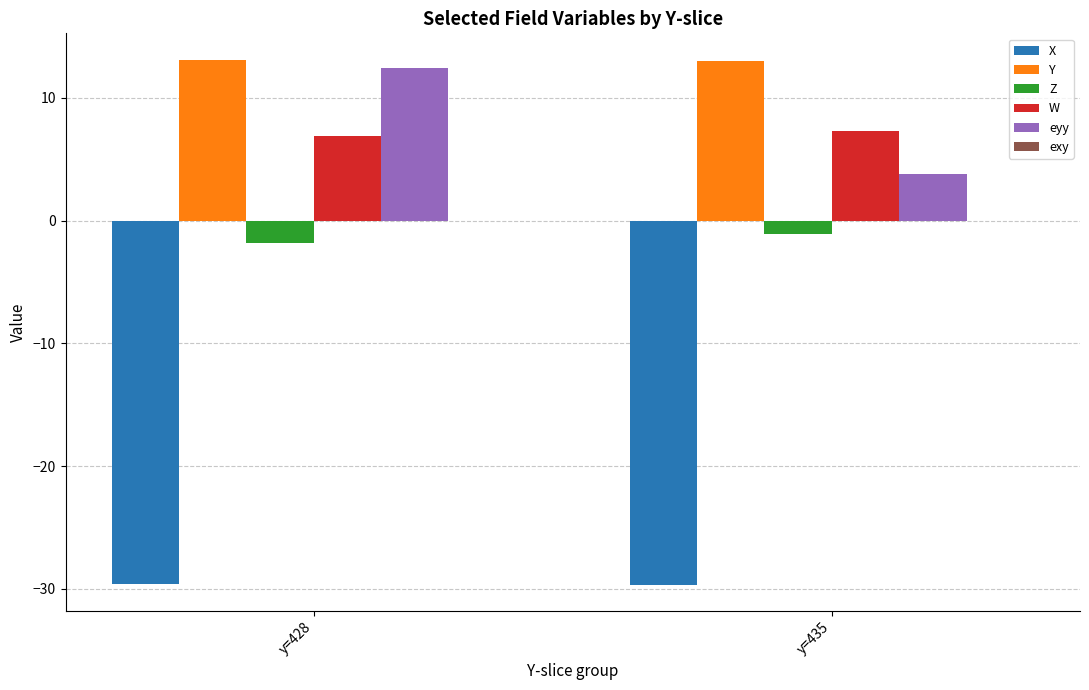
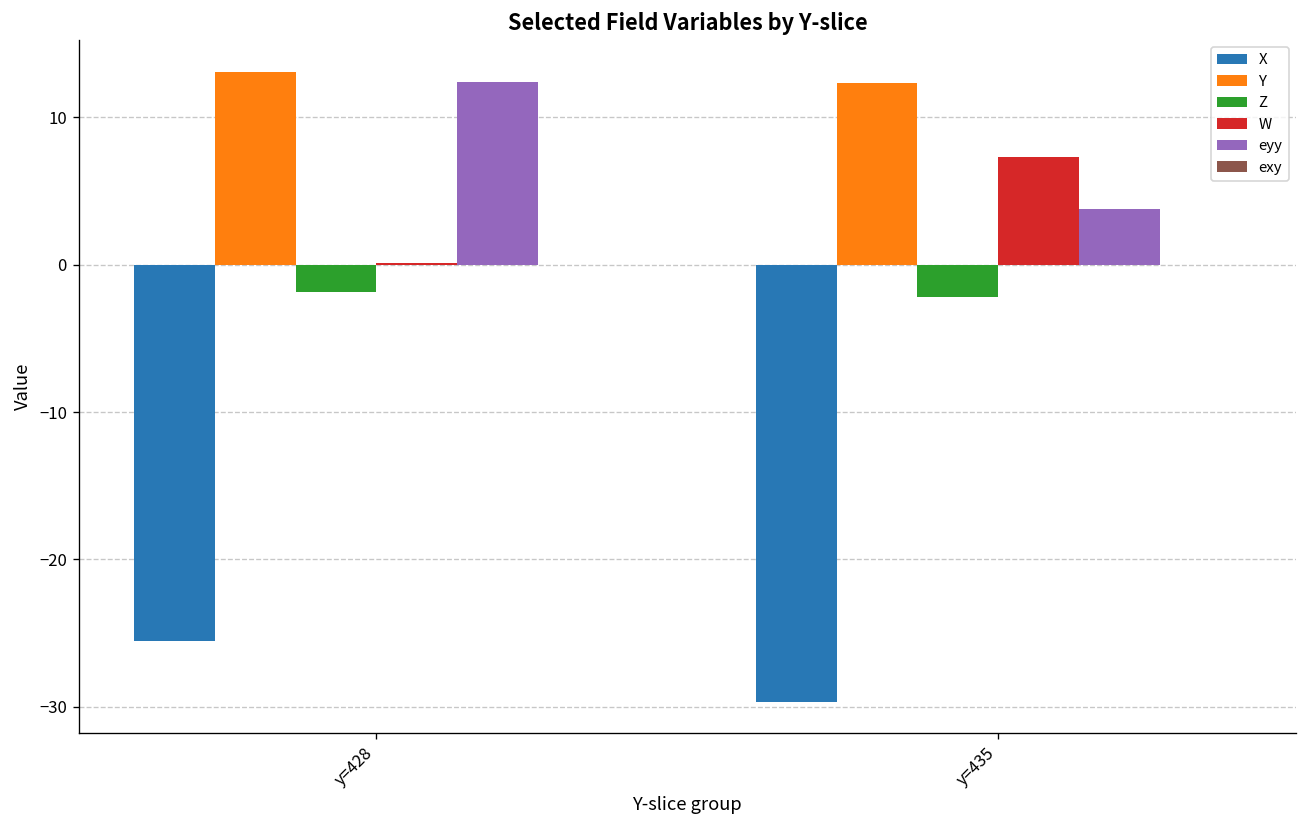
  {
    "X": {
-     "y=428": -29.6,
+     "y=428": -25.6,
      "y=435": -29.6
    },
    "Y": {
      "y=428": 13.1,
-     "y=435": 13.0
+     "y=435": 12.3
    },
    "Z": {
      "y=428": -1.9,
-     "y=435": -1.1
+     "y=435": -2.2
    },
    "W": {
-     "y=428": 6.9,
+     "y=428": 0.1,
      "y=435": 7.3
    },
    "eyy": {
      "y=428": 12.4,
      "y=435": 3.8
    }
  }
